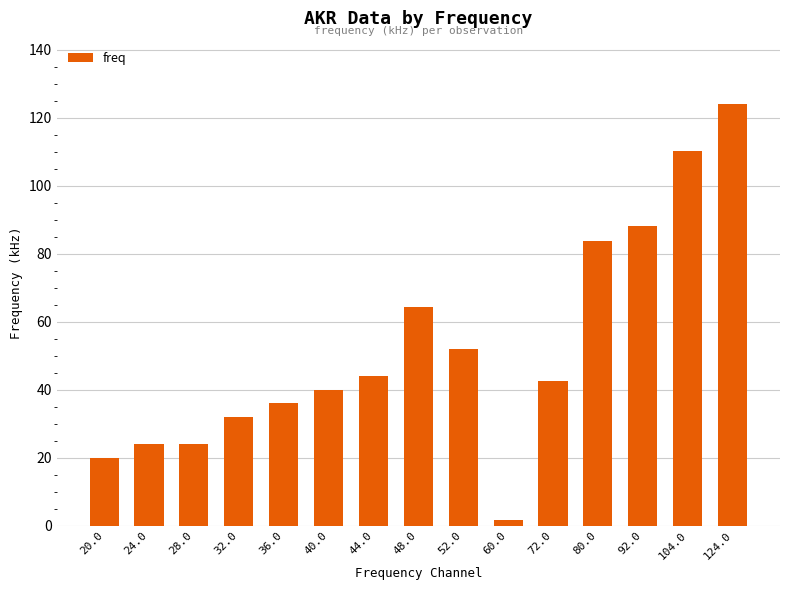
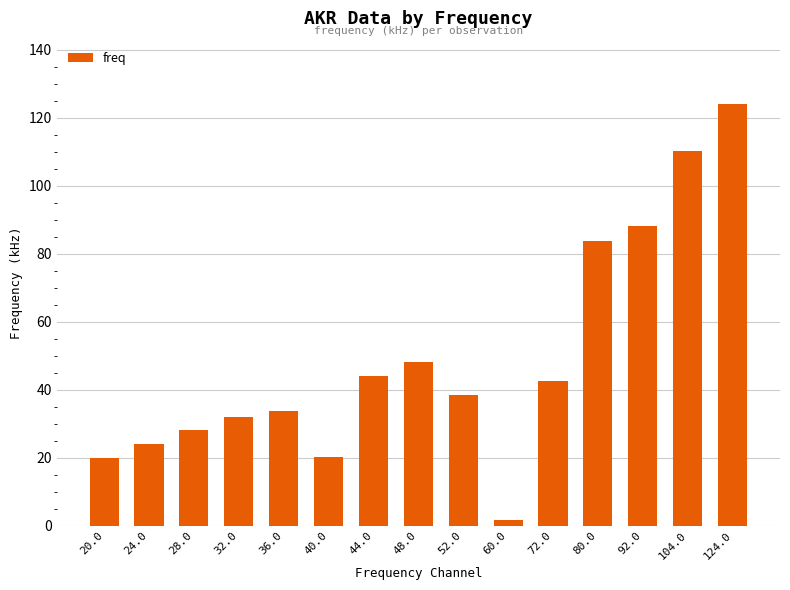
  {
    "20.0": 20,
    "24.0": 24,
-   "28.0": 24,
+   "28.0": 28,
    "32.0": 32,
-   "36.0": 36,
-   "40.0": 40,
+   "36.0": 34,
+   "40.0": 20,
    "44.0": 44,
-   "48.0": 64,
-   "52.0": 52,
+   "48.0": 48,
+   "52.0": 38,
    "60.0": 2,
    "72.0": 42,
    "80.0": 84,
    "92.0": 88,
    "104.0": 110,
    "124.0": 124
  }
